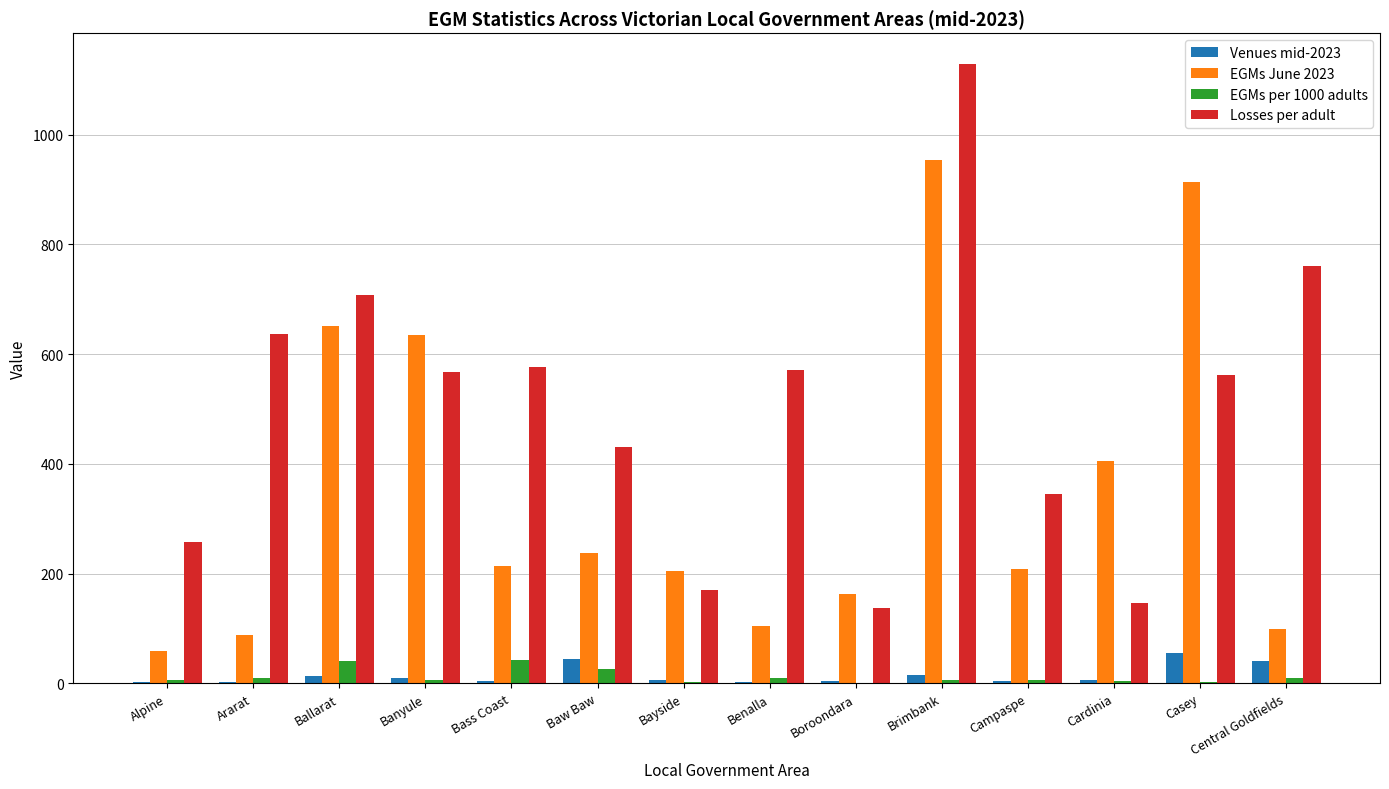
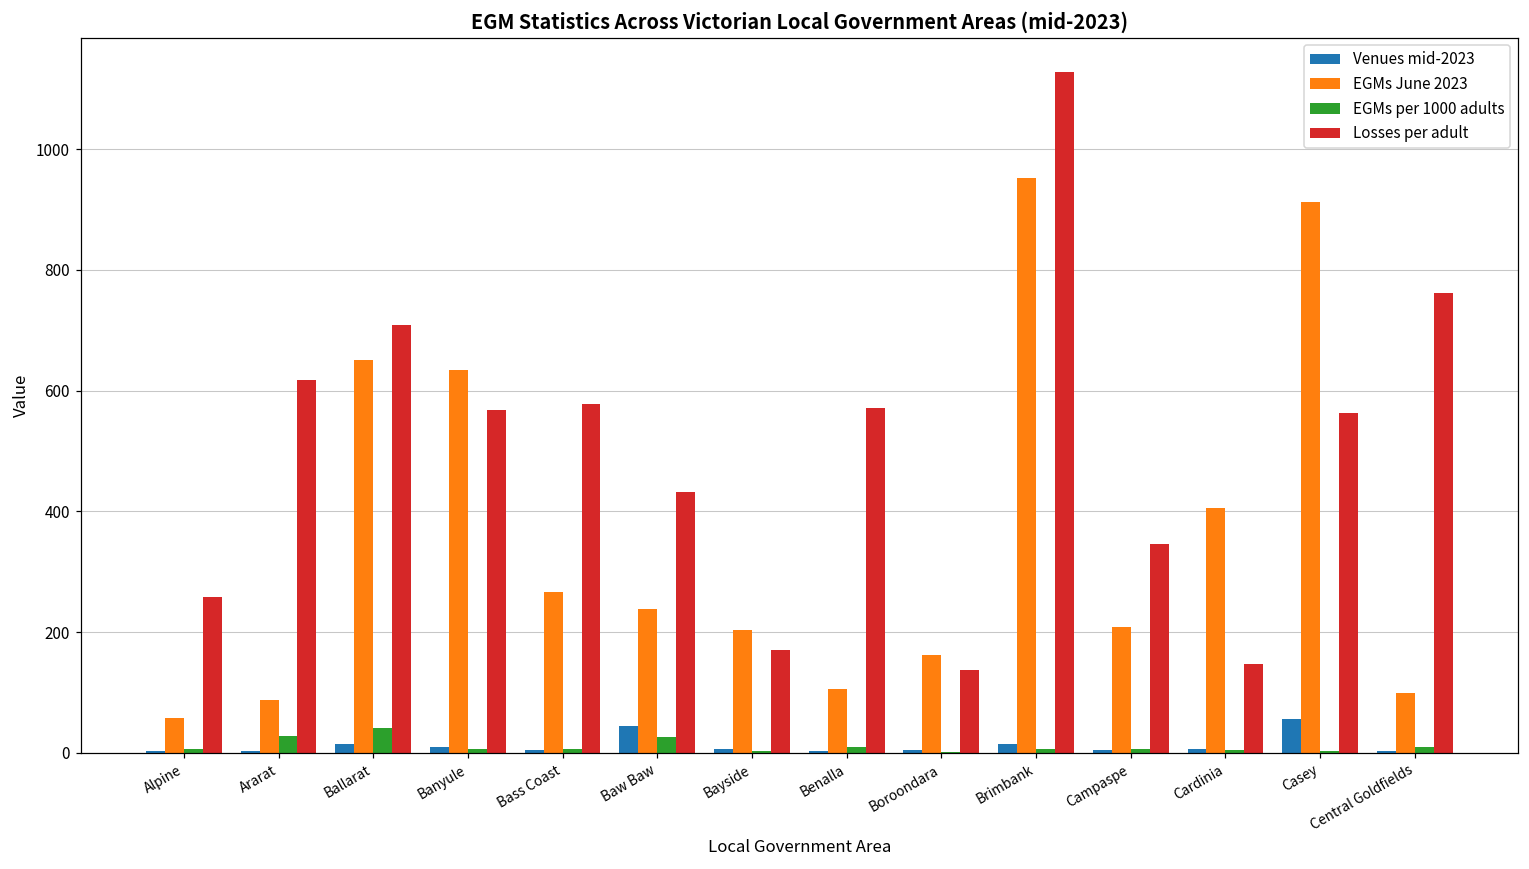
  {
    "Venues mid-2023": {
      "Ballarat": 10,
      "Banyule": 10,
      "Bass Coast": 10,
      "Baw Baw": 40,
      "Bayside": 10,
      "Brimbank": 20,
      "Cardinia": 10,
      "Casey": 60,
-     "Central Goldfields": 40
+     "Central Goldfields": 0
    },
    "EGMs June 2023": {
      "Alpine": 60,
      "Ararat": 90,
      "Ballarat": 650,
      "Banyule": 630,
-     "Bass Coast": 210,
+     "Bass Coast": 270,
      "Baw Baw": 240,
      "Bayside": 200,
      "Benalla": 110,
      "Boroondara": 160,
      "Brimbank": 950,
      "Campaspe": 210,
      "Cardinia": 410,
      "Casey": 910,
      "Central Goldfields": 100
    },
    "EGMs per 1000 adults": {
      "Alpine": 10,
-     "Ararat": 10,
+     "Ararat": 30,
      "Ballarat": 40,
      "Banyule": 10,
-     "Bass Coast": 40,
+     "Bass Coast": 10,
      "Baw Baw": 30,
      "Benalla": 10,
      "Brimbank": 10,
      "Campaspe": 10,
      "Central Goldfields": 10
    },
    "Losses per adult": {
      "Alpine": 260,
-     "Ararat": 640,
+     "Ararat": 620,
      "Ballarat": 710,
      "Banyule": 570,
      "Bass Coast": 580,
      "Baw Baw": 430,
      "Bayside": 170,
      "Benalla": 570,
      "Boroondara": 140,
      "Brimbank": 1130,
      "Campaspe": 350,
      "Cardinia": 150,
      "Casey": 560,
      "Central Goldfields": 760
    }
  }
